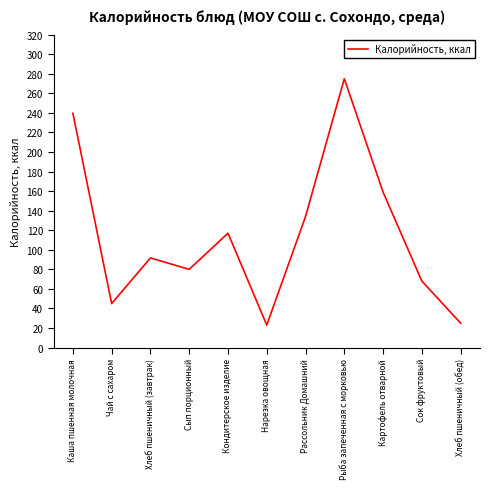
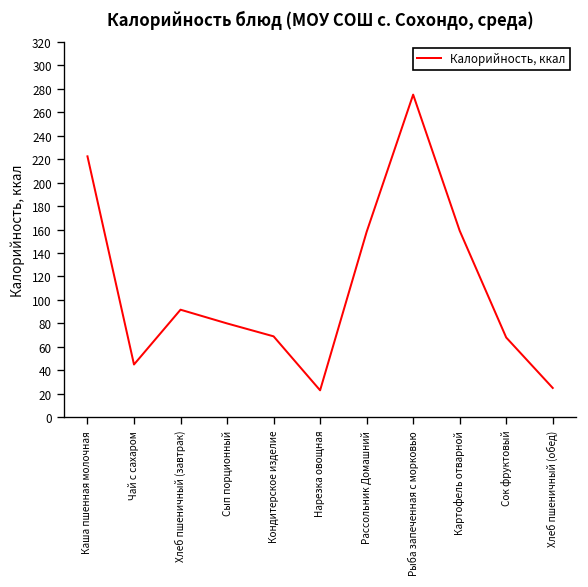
  {
-   "Каша пшенная молочная": 240,
+   "Каша пшенная молочная": 220,
    "Чай с сахаром": 50,
    "Хлеб пшеничный (завтрак)": 90,
    "Сып порционный": 80,
-   "Кондитерское изделие": 120,
+   "Кондитерское изделие": 70,
    "Нарезка овощная": 20,
-   "Рассольник Домашний": 130,
+   "Рассольник Домашний": 160,
    "Рыба запеченная с морковью": 280,
    "Картофель отварной": 160,
    "Сок фруктовый": 70,
    "Хлеб пшеничный (обед)": 30
  }
